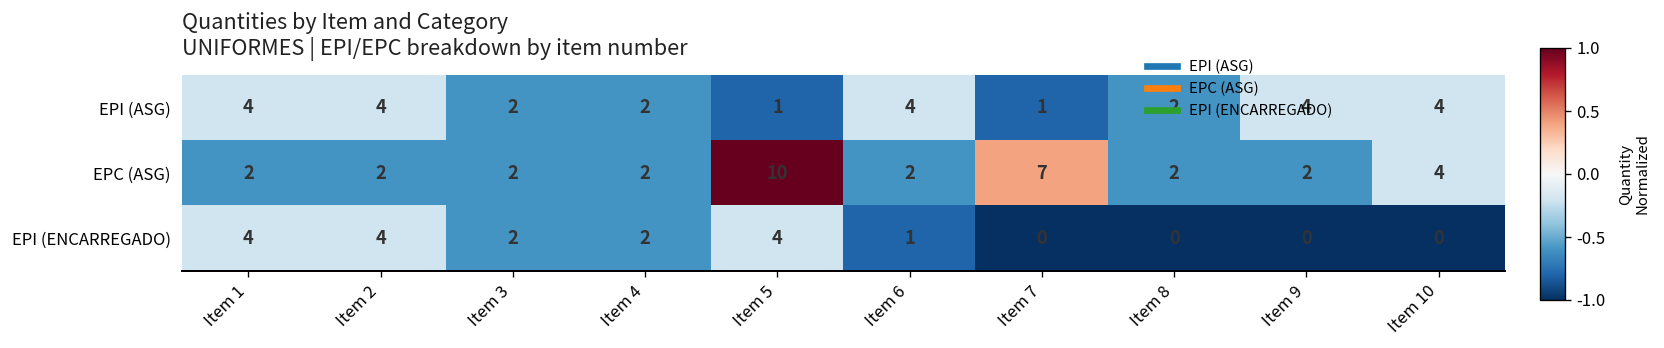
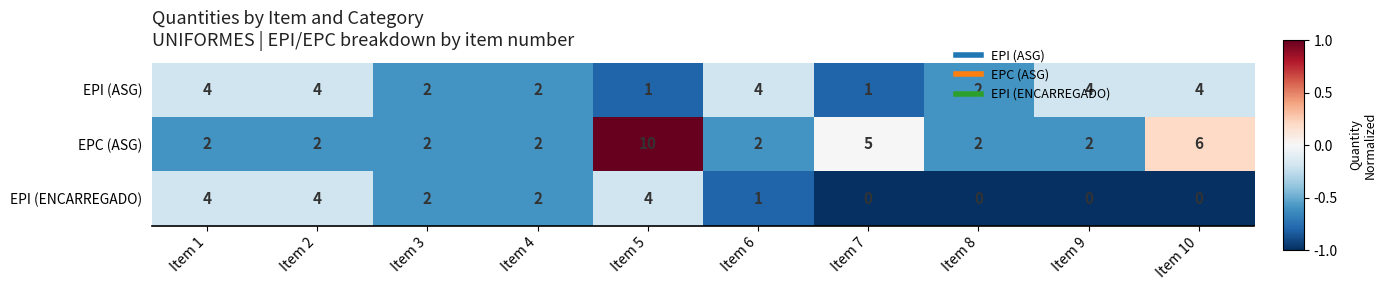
  {
    "EPI (ASG)": {
      "Item 1": 4,
      "Item 2": 4,
      "Item 3": 2,
      "Item 4": 2,
      "Item 5": 1,
      "Item 6": 4,
      "Item 7": 1,
      "Item 8": 2,
      "Item 9": 4,
      "Item 10": 4
    },
    "EPC (ASG)": {
      "Item 1": 2,
      "Item 2": 2,
      "Item 3": 2,
      "Item 4": 2,
      "Item 5": 10,
      "Item 6": 2,
-     "Item 7": 7,
+     "Item 7": 5,
      "Item 8": 2,
      "Item 9": 2,
-     "Item 10": 4
+     "Item 10": 6
    },
    "EPI (ENCARREGADO)": {
      "Item 1": 4,
      "Item 2": 4,
      "Item 3": 2,
      "Item 4": 2,
      "Item 5": 4,
      "Item 6": 1
    }
  }
